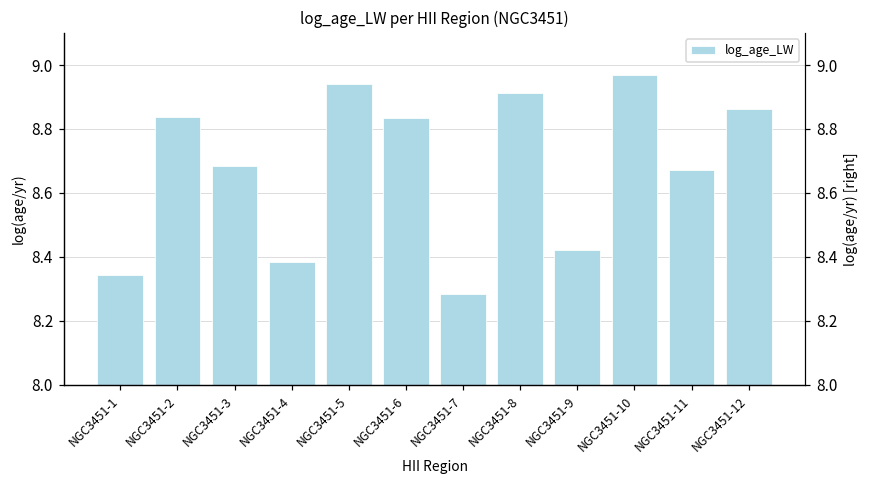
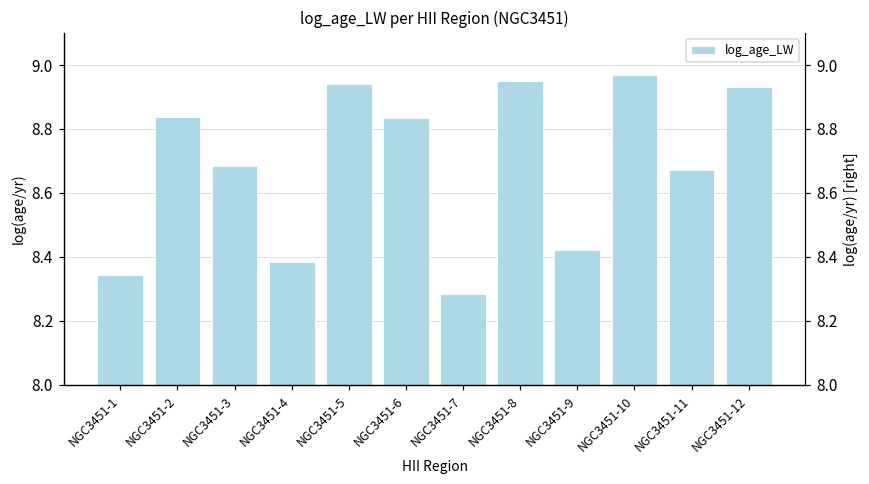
  {
    "NGC3451-1": 8.34,
    "NGC3451-2": 8.84,
    "NGC3451-3": 8.68,
    "NGC3451-4": 8.38,
    "NGC3451-5": 8.94,
    "NGC3451-6": 8.83,
    "NGC3451-7": 8.28,
-   "NGC3451-8": 8.91,
+   "NGC3451-8": 8.95,
    "NGC3451-9": 8.42,
    "NGC3451-10": 8.97,
    "NGC3451-11": 8.67,
-   "NGC3451-12": 8.86
+   "NGC3451-12": 8.93
  }
